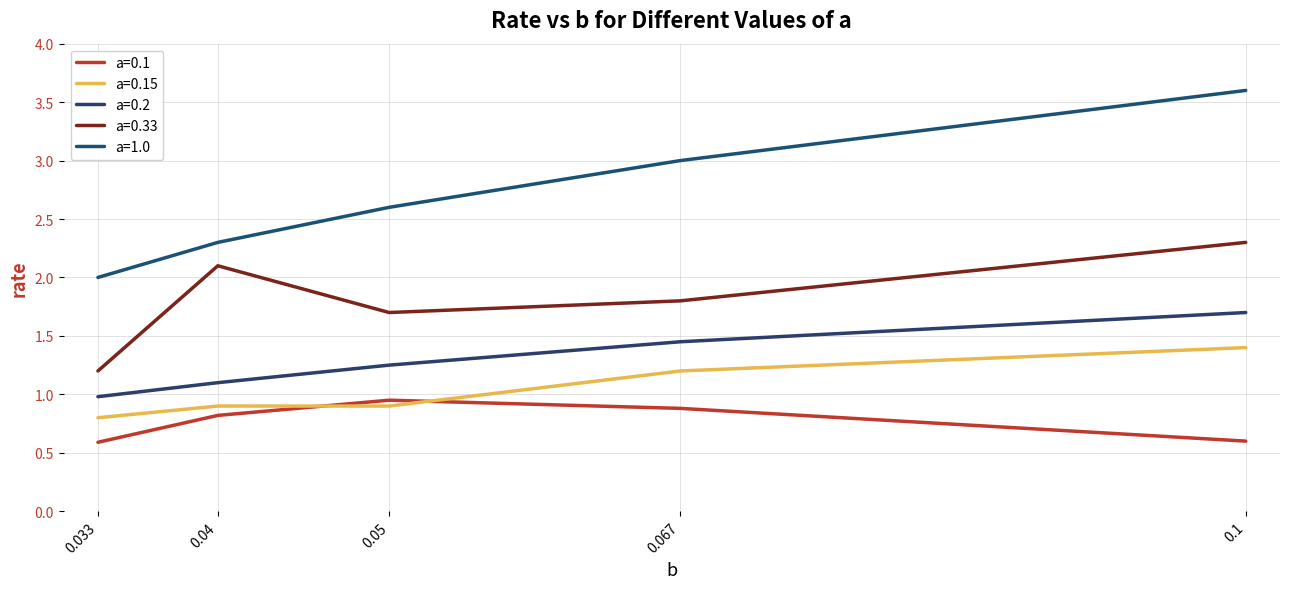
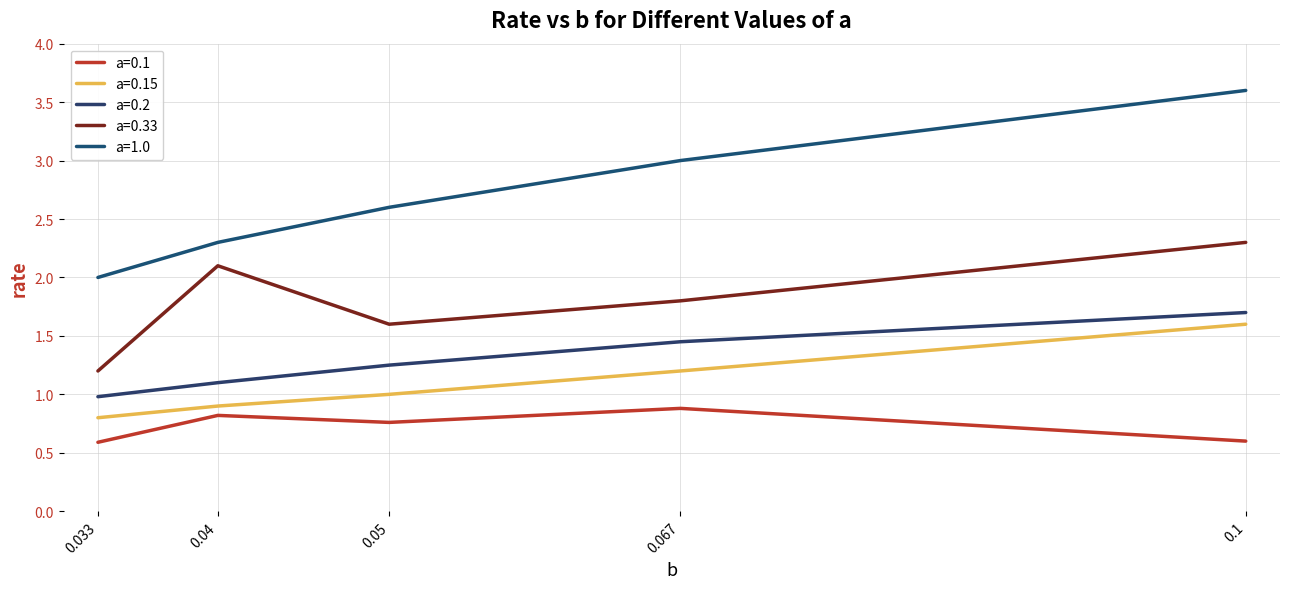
  {
    "a=0.1": {
      "0.033": 0.59,
      "0.04": 0.82,
-     "0.05": 0.95,
+     "0.05": 0.76,
      "0.067": 0.88,
      "0.1": 0.60
    },
    "a=0.15": {
      "0.033": 0.8,
      "0.04": 0.9,
-     "0.05": 0.9,
+     "0.05": 1.0,
      "0.067": 1.2,
-     "0.1": 1.4
+     "0.1": 1.6
    },
    "a=0.33": {
      "0.033": 1.2,
      "0.04": 2.1,
-     "0.05": 1.7,
+     "0.05": 1.6,
      "0.067": 1.8,
      "0.1": 2.3
    }
  }
